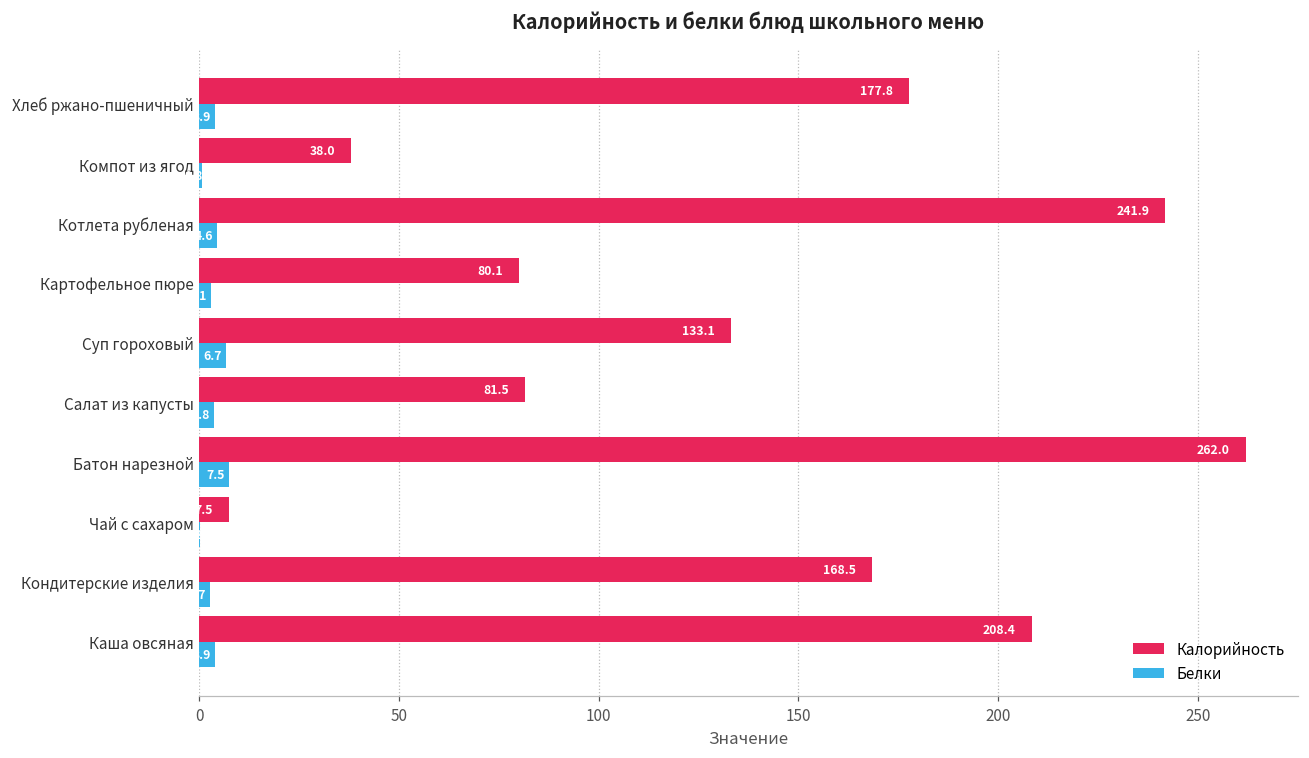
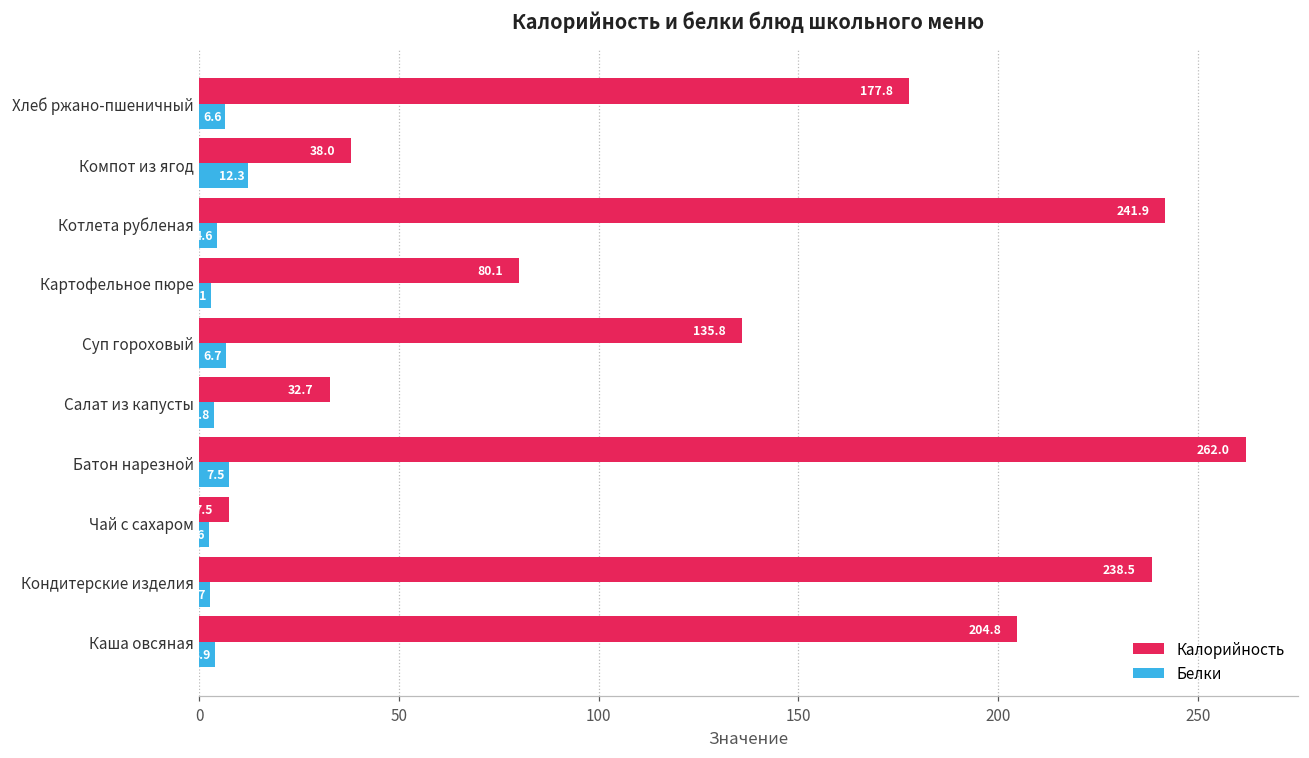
  {
    "Калорийность": {
      "Хлеб ржано-пшеничный": 177.8,
      "Компот из ягод": 38.0,
      "Котлета рубленая": 241.9,
      "Картофельное пюре": 80.1,
-     "Суп гороховый": 133.1,
-     "Салат из капусты": 81.5,
+     "Суп гороховый": 135.8,
+     "Салат из капусты": 32.7,
      "Батон нарезной": 262.0,
      "Чай с сахаром": 7.5,
-     "Кондитерские изделия": 168.5,
-     "Каша овсяная": 208.4
+     "Кондитерские изделия": 238.5,
+     "Каша овсяная": 204.8
    },
    "Белки": {
-     "Хлеб ржано-пшеничный": 3.9,
-     "Компот из ягод": 1,
+     "Хлеб ржано-пшеничный": 6.6,
+     "Компот из ягод": 12,
      "Котлета рубленая": 4.6,
      "Суп гороховый": 6.7,
      "Салат из капусты": 3.8,
      "Батон нарезной": 7.5,
-     "Чай с сахаром": 0,
+     "Чай с сахаром": 3,
      "Каша овсяная": 3.9
    }
  }
